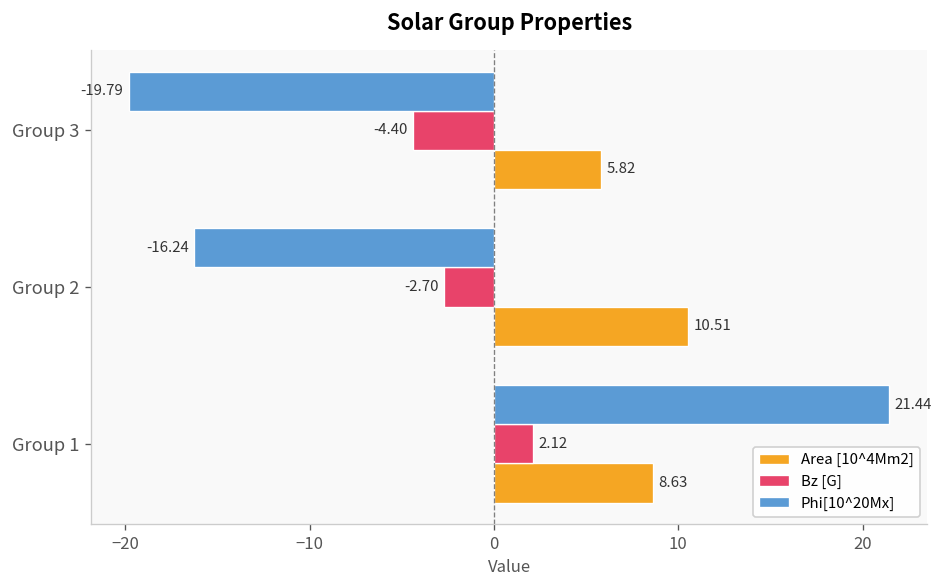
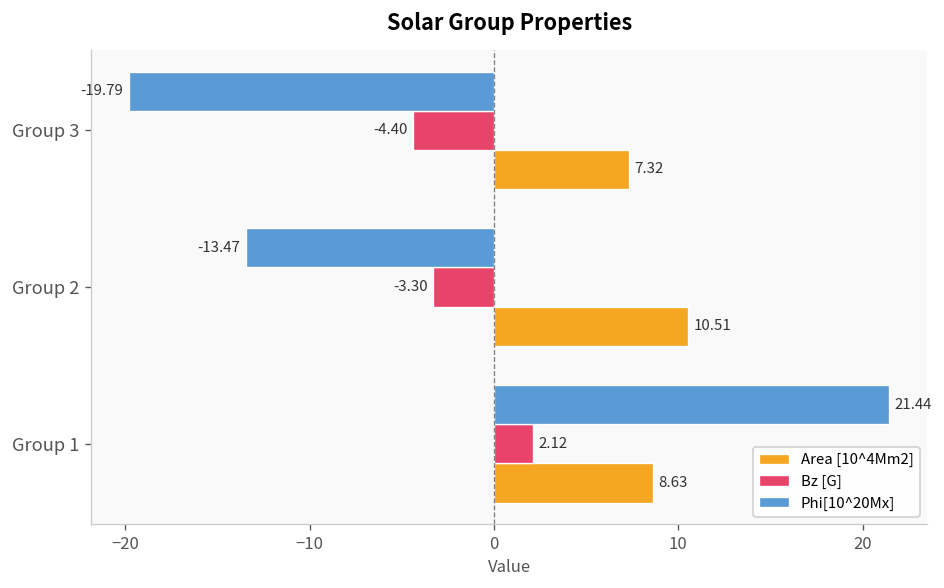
  {
    "Area [10^4Mm2]": {
-     "Group 3": 5.82,
+     "Group 3": 7.32,
      "Group 2": 10.51,
      "Group 1": 8.63
    },
    "Bz [G]": {
      "Group 3": -4.40,
-     "Group 2": -2.70,
+     "Group 2": -3.30,
      "Group 1": 2.12
    },
    "Phi[10^20Mx]": {
      "Group 3": -19.79,
-     "Group 2": -16.24,
+     "Group 2": -13.47,
      "Group 1": 21.44
    }
  }
